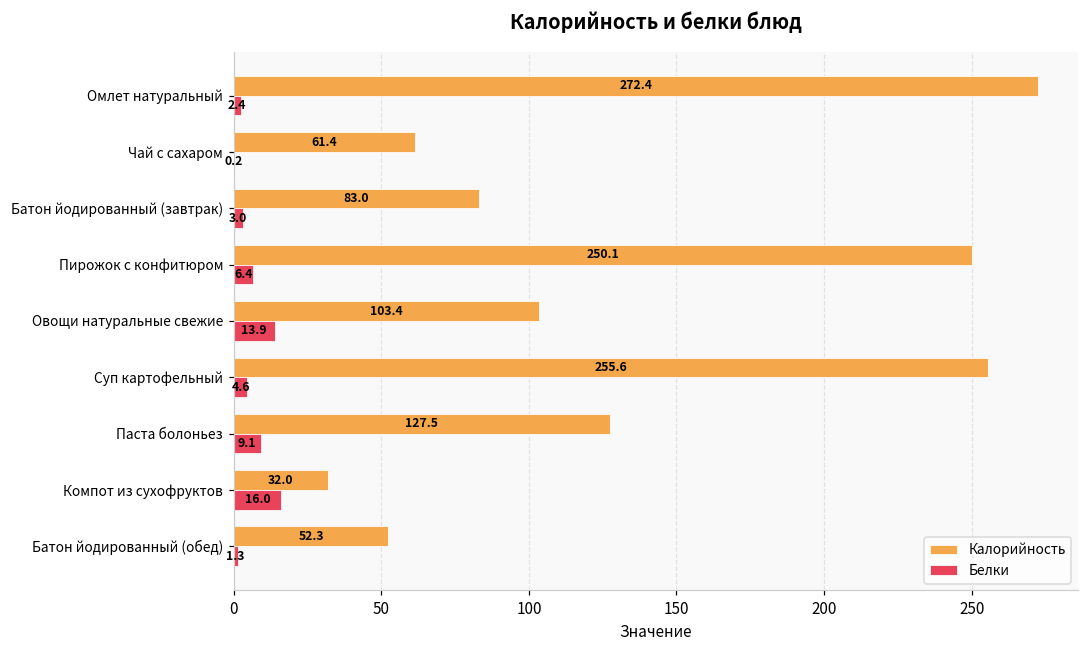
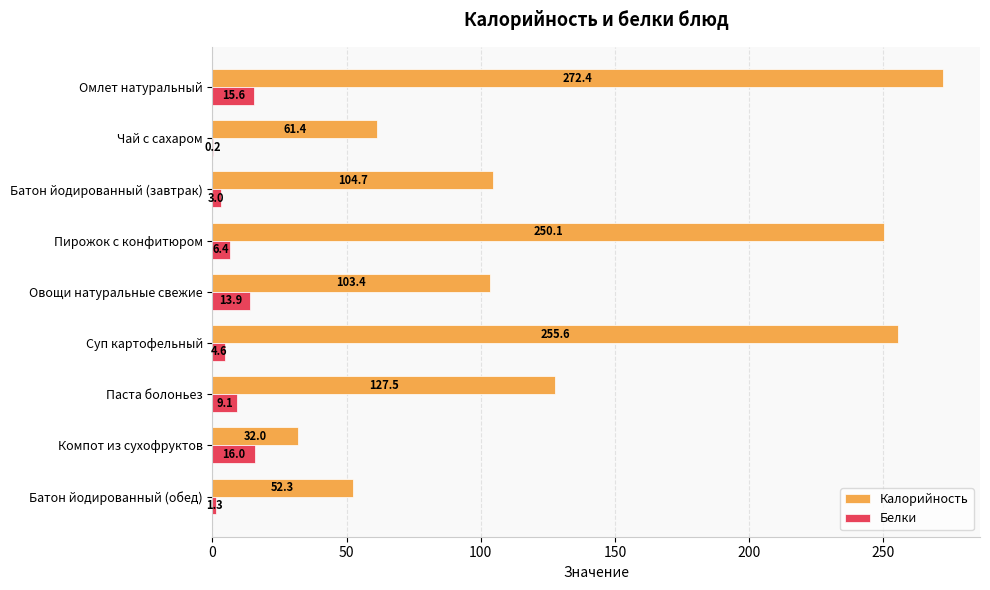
  {
    "Калорийность": {
      "Омлет натуральный": 272.4,
      "Чай с сахаром": 61.4,
-     "Батон йодированный (завтрак)": 83.0,
+     "Батон йодированный (завтрак)": 104.7,
      "Пирожок с конфитюром": 250.1,
      "Овощи натуральные свежие": 103.4,
      "Суп картофельный": 255.6,
      "Паста болоньез": 127.5,
      "Компот из сухофруктов": 32.0,
      "Батон йодированный (обед)": 52.3
    },
    "Белки": {
-     "Омлет натуральный": 2.4,
+     "Омлет натуральный": 15.6,
      "Чай с сахаром": 0.2,
      "Батон йодированный (завтрак)": 3.0,
      "Пирожок с конфитюром": 6.4,
      "Овощи натуральные свежие": 13.9,
      "Суп картофельный": 4.6,
      "Паста болоньез": 9.1,
      "Компот из сухофруктов": 16.0,
      "Батон йодированный (обед)": 1.3
    }
  }
